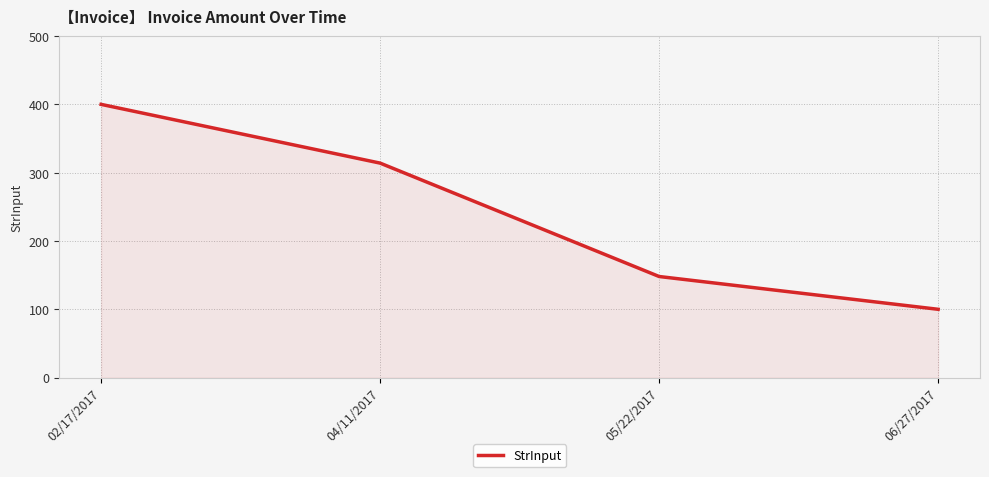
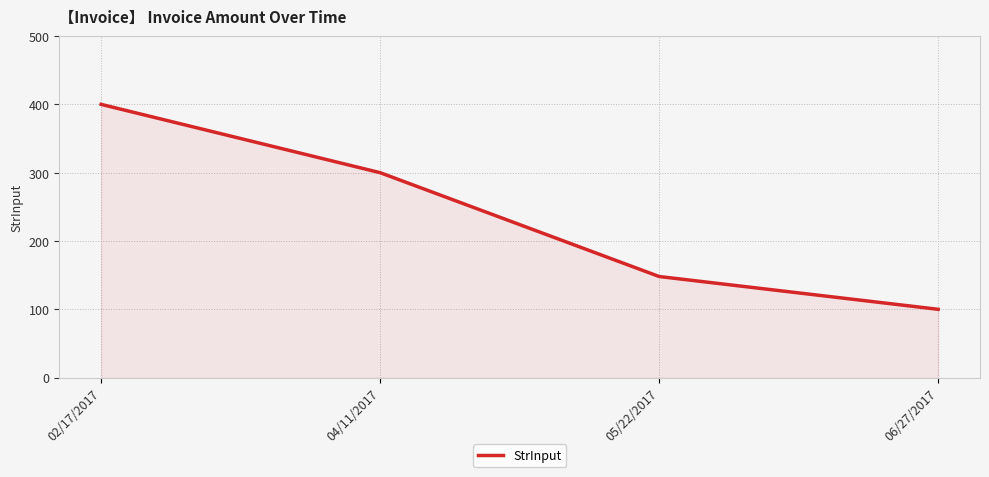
  {
    "02/17/2017": 400,
-   "04/11/2017": 310,
+   "04/11/2017": 300,
    "05/22/2017": 150,
    "06/27/2017": 100
  }
